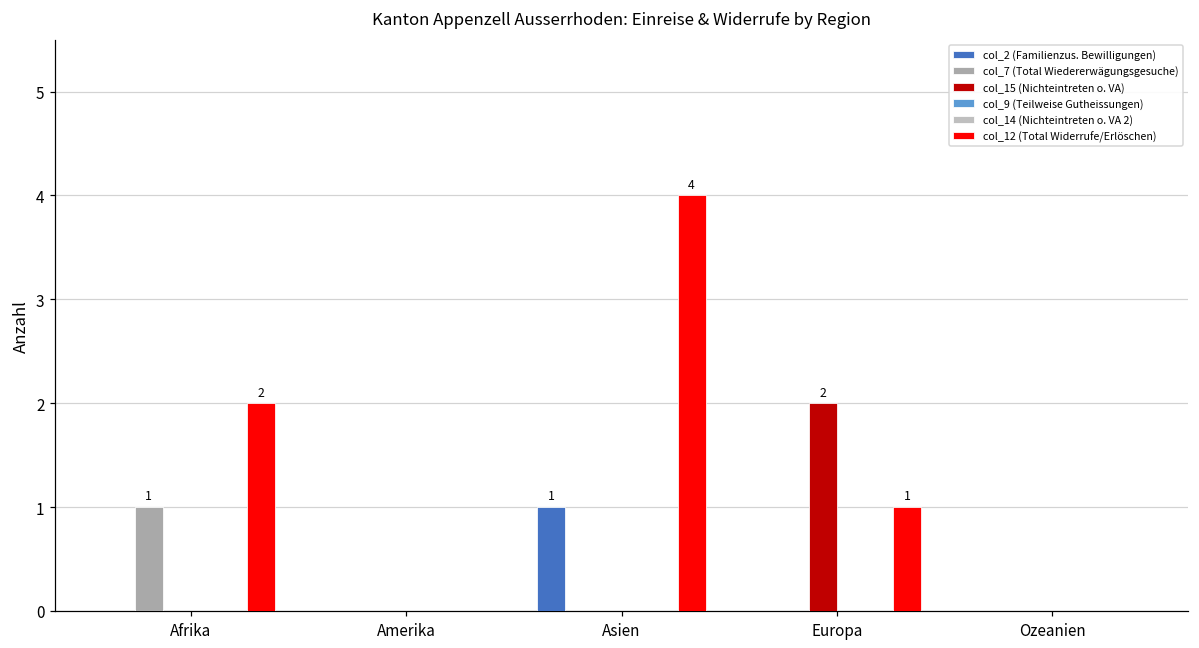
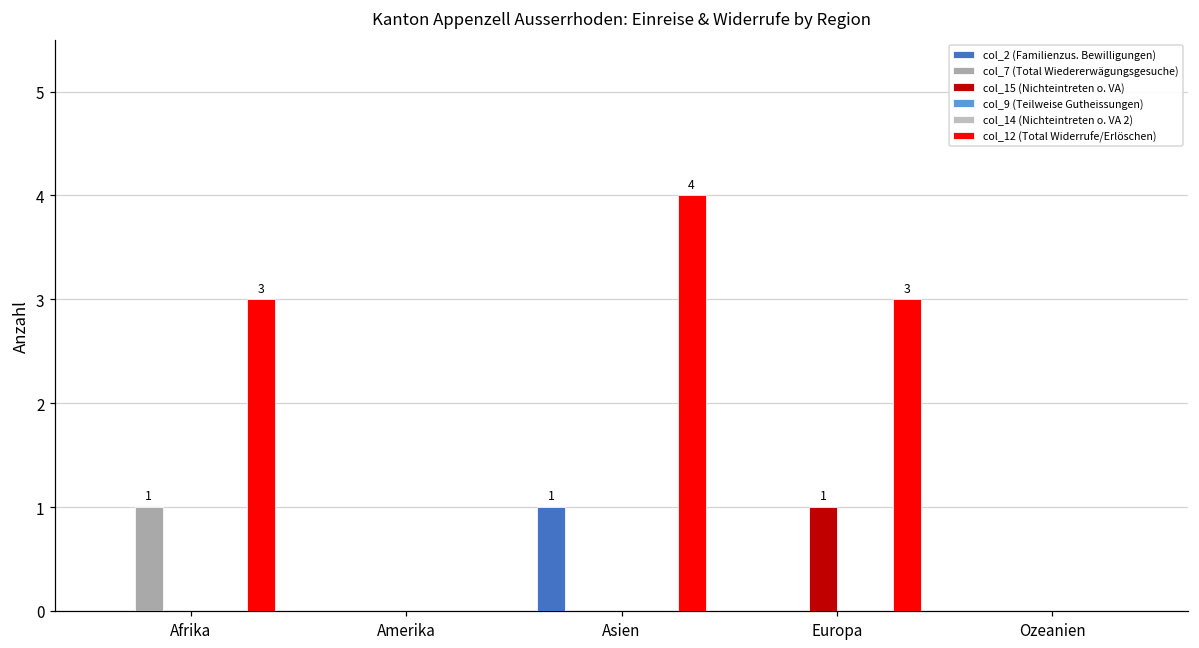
  {
    "col_15 (Nichteintreten o. VA)": {
-     "Europa": 2
+     "Europa": 1
    },
    "col_12 (Total Widerrufe/Erlöschen)": {
-     "Afrika": 2,
+     "Afrika": 3,
      "Asien": 4,
-     "Europa": 1
+     "Europa": 3
    }
  }
